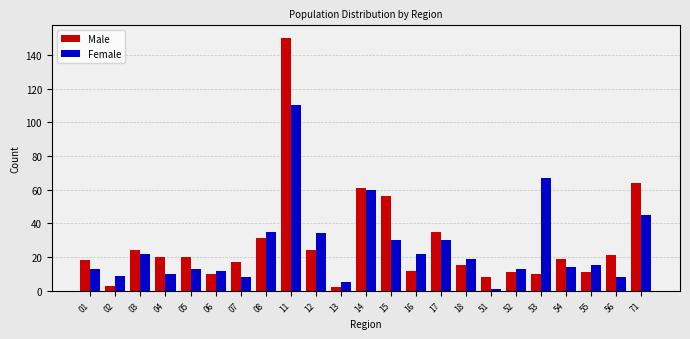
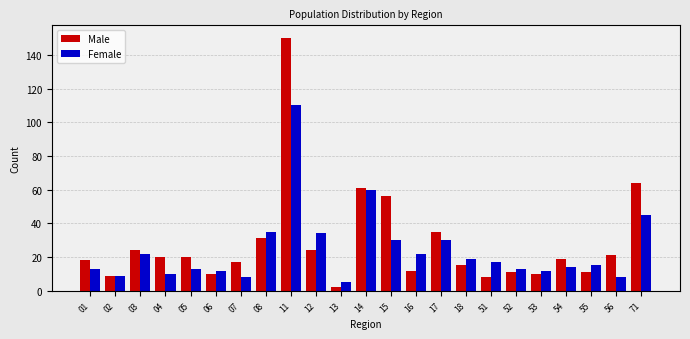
  {
    "Male": {
      "01": 18,
-     "02": 3,
+     "02": 9,
      "03": 24,
      "04": 20,
      "05": 20,
      "06": 10,
      "07": 17,
      "08": 31,
      "11": 150,
      "12": 24,
      "13": 2,
      "14": 61,
      "15": 56,
      "16": 12,
      "17": 35,
      "18": 15,
      "51": 8,
      "52": 11,
      "53": 10,
      "54": 19,
      "55": 11,
      "56": 21,
      "71": 64
    },
    "Female": {
      "01": 13,
      "02": 9,
      "03": 22,
      "04": 10,
      "05": 13,
      "06": 12,
      "07": 8,
      "08": 35,
      "11": 110,
      "12": 34,
      "13": 5,
      "14": 60,
      "15": 30,
      "16": 22,
      "17": 30,
      "18": 19,
-     "51": 1,
+     "51": 17,
      "52": 13,
-     "53": 67,
+     "53": 12,
      "54": 14,
      "55": 15,
      "56": 8,
      "71": 45
    }
  }
